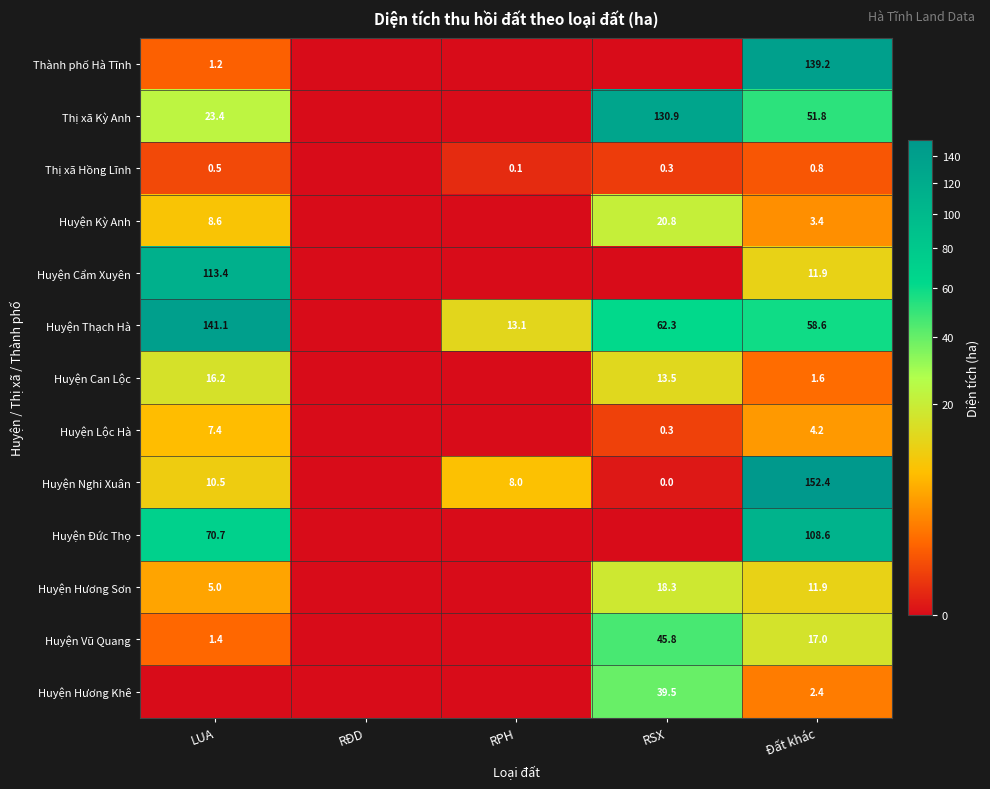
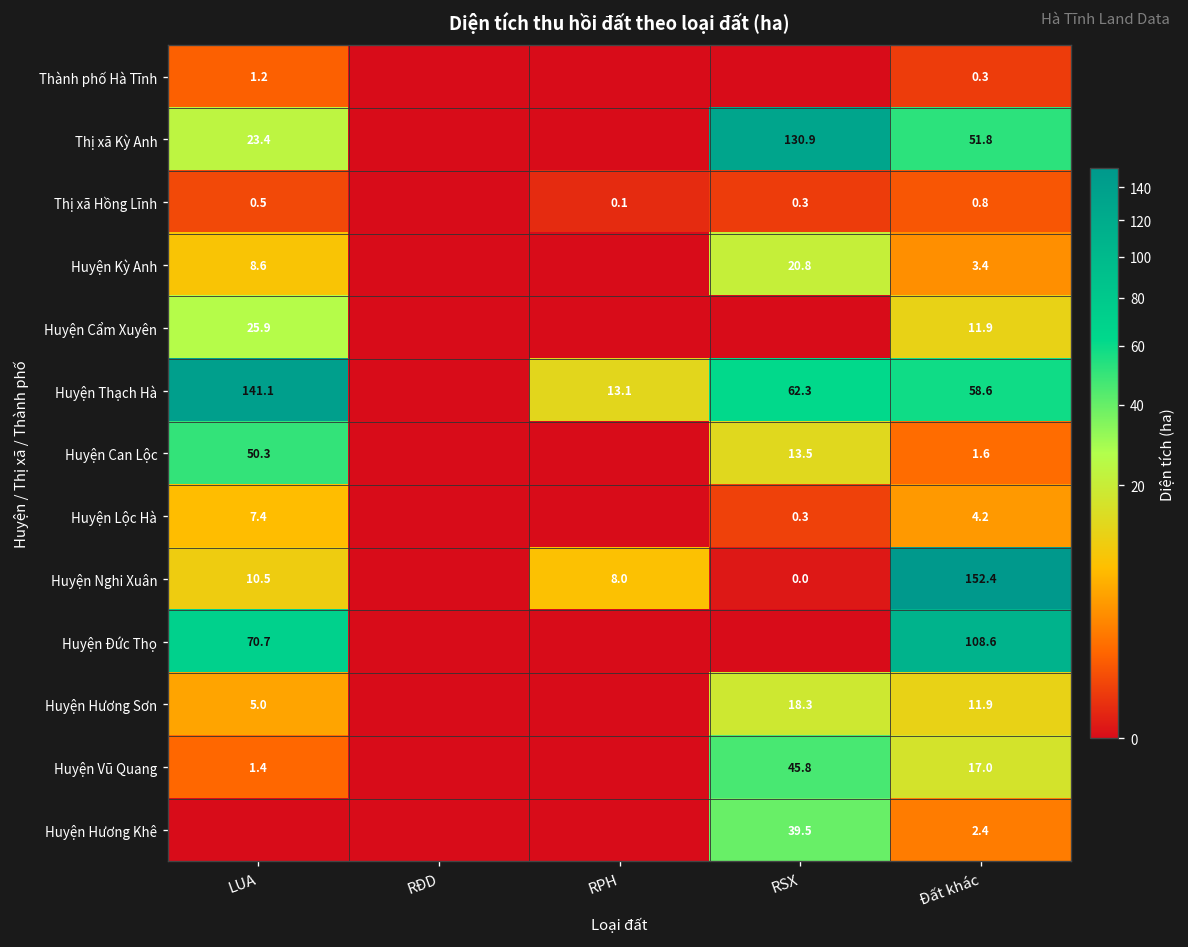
  {
    "Thành phố Hà Tĩnh": {
      "LUA": 1.2,
-     "Đất khác": 139.2
+     "Đất khác": 0.3
    },
    "Thị xã Kỳ Anh": {
      "LUA": 23.4,
      "RSX": 130.9,
      "Đất khác": 51.8
    },
    "Thị xã Hồng Lĩnh": {
      "LUA": 0.5,
      "RPH": 0.1,
      "RSX": 0.3,
      "Đất khác": 0.8
    },
    "Huyện Kỳ Anh": {
      "LUA": 8.6,
      "RSX": 20.8,
      "Đất khác": 3.4
    },
    "Huyện Cẩm Xuyên": {
-     "LUA": 113.4,
+     "LUA": 25.9,
      "Đất khác": 11.9
    },
    "Huyện Thạch Hà": {
      "LUA": 141.1,
      "RPH": 13.1,
      "RSX": 62.3,
      "Đất khác": 58.6
    },
    "Huyện Can Lộc": {
-     "LUA": 16.2,
+     "LUA": 50.3,
      "RSX": 13.5,
      "Đất khác": 1.6
    },
    "Huyện Lộc Hà": {
      "LUA": 7.4,
      "RSX": 0.3,
      "Đất khác": 4.2
    },
    "Huyện Nghi Xuân": {
      "LUA": 10.5,
      "RPH": 8.0,
      "RSX": 0.0,
      "Đất khác": 152.4
    },
    "Huyện Đức Thọ": {
      "LUA": 70.7,
      "Đất khác": 108.6
    },
    "Huyện Hương Sơn": {
      "LUA": 5.0,
      "RSX": 18.3,
      "Đất khác": 11.9
    },
    "Huyện Vũ Quang": {
      "LUA": 1.4,
      "RSX": 45.8,
      "Đất khác": 17.0
    },
    "Huyện Hương Khê": {
      "RSX": 39.5,
      "Đất khác": 2.4
    }
  }
